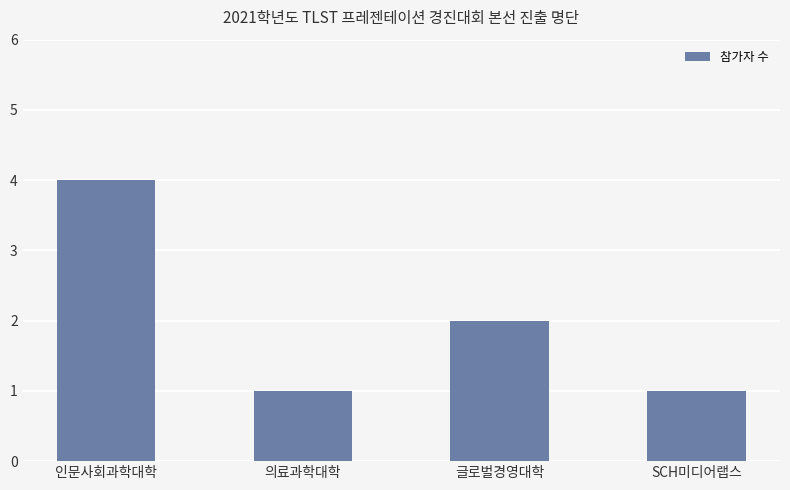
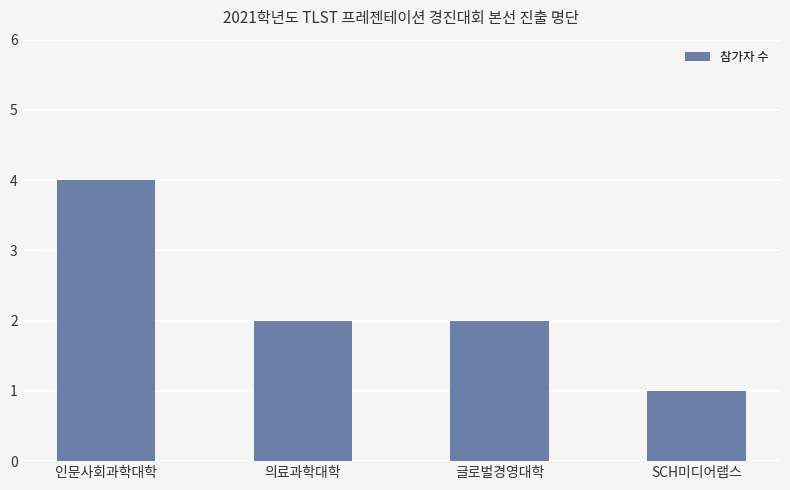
  {
    "인문사회과학대학": 4,
-   "의료과학대학": 1,
+   "의료과학대학": 2,
    "글로벌경영대학": 2,
    "SCH미디어랩스": 1
  }
